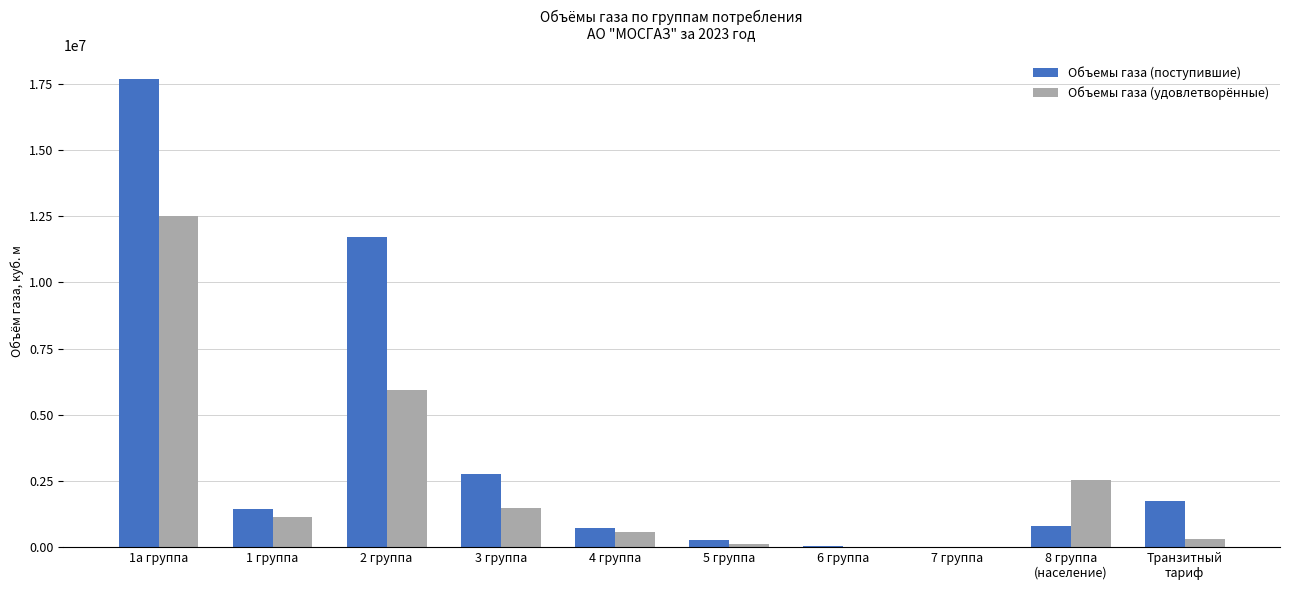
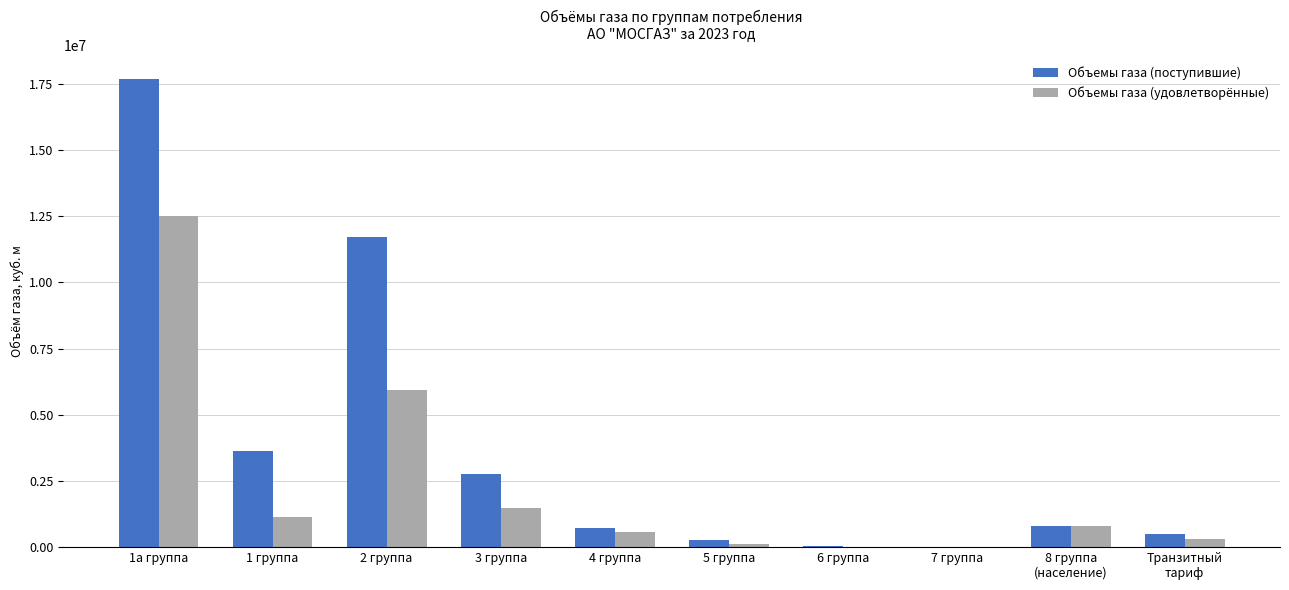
  {
    "Объемы газа (поступившие)": {
      "1а группа": 17700000,
-     "1 группа": 1400000,
+     "1 группа": 3600000,
      "2 группа": 11700000,
      "3 группа": 2800000,
      "4 группа": 700000,
      "5 группа": 300000,
      "8 группа (население)": 800000,
-     "Транзитный тариф": 1700000
+     "Транзитный тариф": 500000
    },
    "Объемы газа (удовлетворённые)": {
      "1а группа": 12500000,
      "1 группа": 1200000,
      "2 группа": 5900000,
      "3 группа": 1500000,
      "4 группа": 600000,
      "5 группа": 100000,
-     "8 группа (население)": 2500000,
+     "8 группа (население)": 800000,
      "Транзитный тариф": 300000
    }
  }
